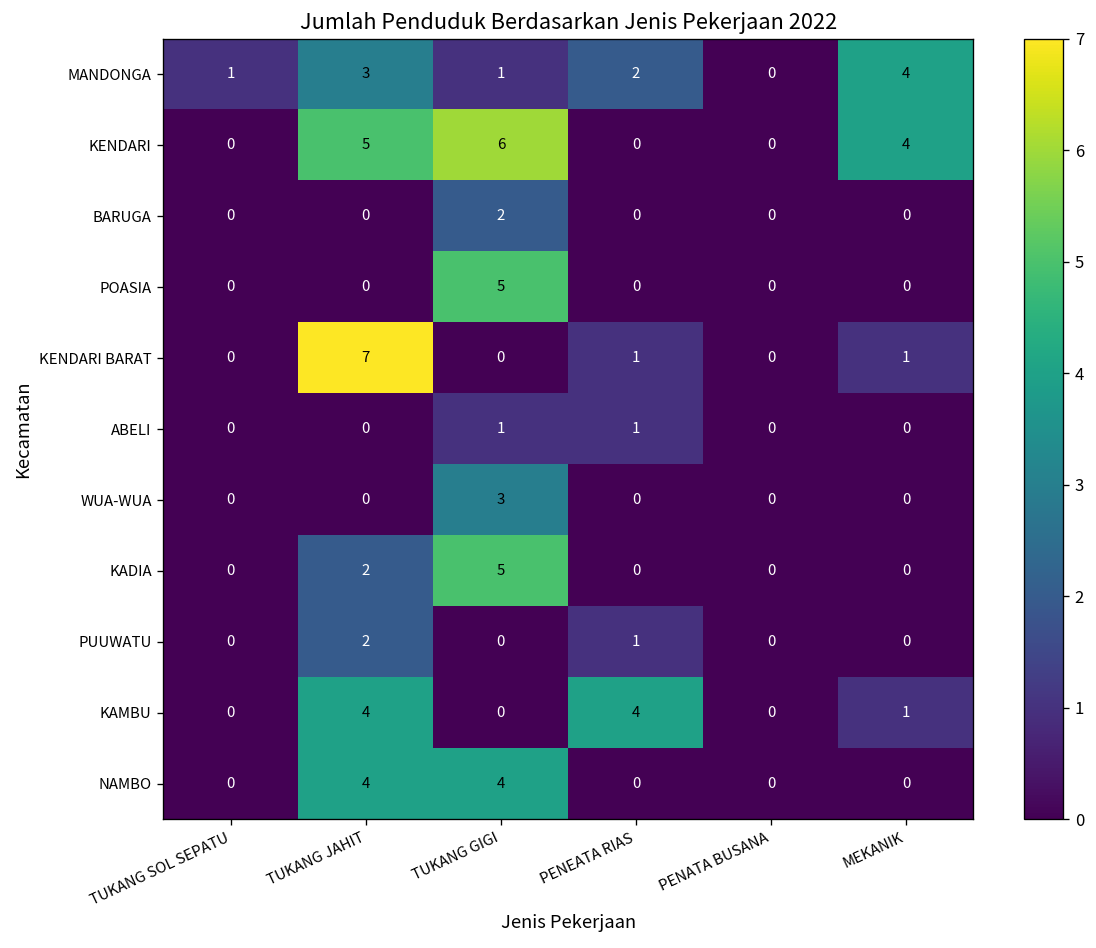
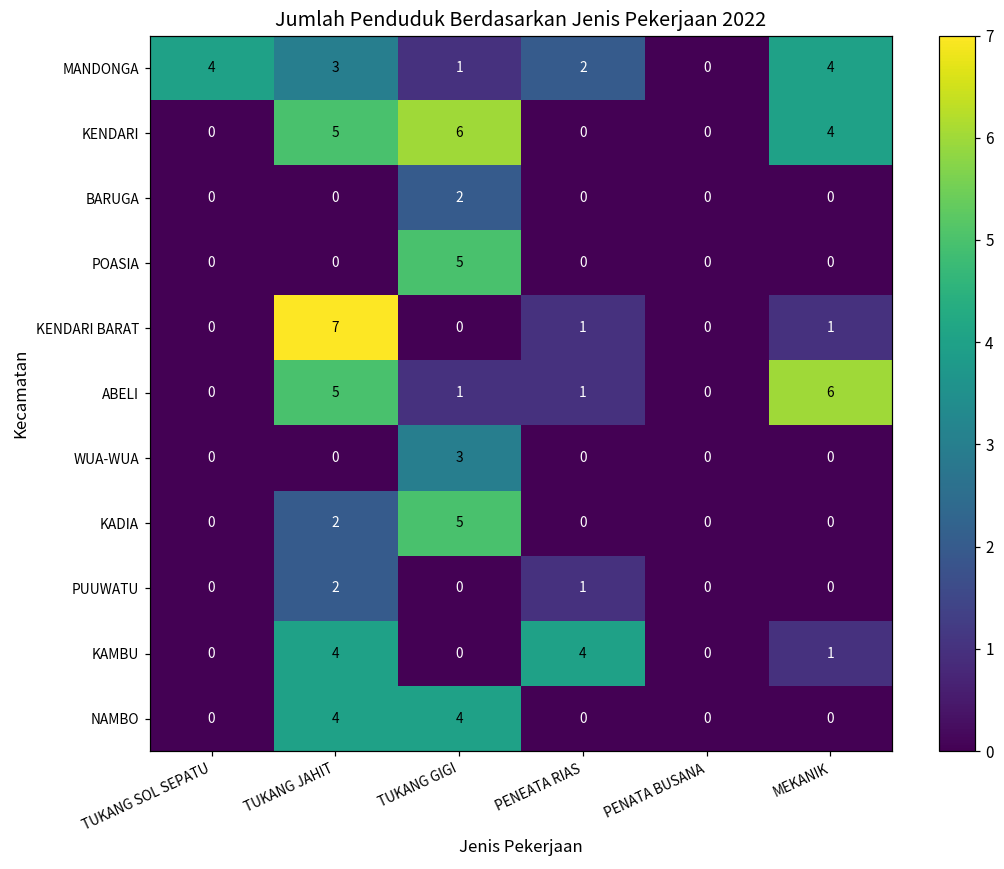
  {
    "MANDONGA": {
-     "TUKANG SOL SEPATU": 1,
+     "TUKANG SOL SEPATU": 4,
      "TUKANG JAHIT": 3,
      "TUKANG GIGI": 1,
      "PENEATA RIAS": 2,
      "PENATA BUSANA": 0,
      "MEKANIK": 4
    },
    "KENDARI": {
      "TUKANG SOL SEPATU": 0,
      "TUKANG JAHIT": 5,
      "TUKANG GIGI": 6,
      "PENEATA RIAS": 0,
      "PENATA BUSANA": 0,
      "MEKANIK": 4
    },
    "BARUGA": {
      "TUKANG SOL SEPATU": 0,
      "TUKANG JAHIT": 0,
      "TUKANG GIGI": 2,
      "PENEATA RIAS": 0,
      "PENATA BUSANA": 0,
      "MEKANIK": 0
    },
    "POASIA": {
      "TUKANG SOL SEPATU": 0,
      "TUKANG JAHIT": 0,
      "TUKANG GIGI": 5,
      "PENEATA RIAS": 0,
      "PENATA BUSANA": 0,
      "MEKANIK": 0
    },
    "KENDARI BARAT": {
      "TUKANG SOL SEPATU": 0,
      "TUKANG JAHIT": 7,
      "TUKANG GIGI": 0,
      "PENEATA RIAS": 1,
      "PENATA BUSANA": 0,
      "MEKANIK": 1
    },
    "ABELI": {
      "TUKANG SOL SEPATU": 0,
-     "TUKANG JAHIT": 0,
+     "TUKANG JAHIT": 5,
      "TUKANG GIGI": 1,
      "PENEATA RIAS": 1,
      "PENATA BUSANA": 0,
-     "MEKANIK": 0
+     "MEKANIK": 6
    },
    "WUA-WUA": {
      "TUKANG SOL SEPATU": 0,
      "TUKANG JAHIT": 0,
      "TUKANG GIGI": 3,
      "PENEATA RIAS": 0,
      "PENATA BUSANA": 0,
      "MEKANIK": 0
    },
    "KADIA": {
      "TUKANG SOL SEPATU": 0,
      "TUKANG JAHIT": 2,
      "TUKANG GIGI": 5,
      "PENEATA RIAS": 0,
      "PENATA BUSANA": 0,
      "MEKANIK": 0
    },
    "PUUWATU": {
      "TUKANG SOL SEPATU": 0,
      "TUKANG JAHIT": 2,
      "TUKANG GIGI": 0,
      "PENEATA RIAS": 1,
      "PENATA BUSANA": 0,
      "MEKANIK": 0
    },
    "KAMBU": {
      "TUKANG SOL SEPATU": 0,
      "TUKANG JAHIT": 4,
      "TUKANG GIGI": 0,
      "PENEATA RIAS": 4,
      "PENATA BUSANA": 0,
      "MEKANIK": 1
    },
    "NAMBO": {
      "TUKANG SOL SEPATU": 0,
      "TUKANG JAHIT": 4,
      "TUKANG GIGI": 4,
      "PENEATA RIAS": 0,
      "PENATA BUSANA": 0,
      "MEKANIK": 0
    }
  }
